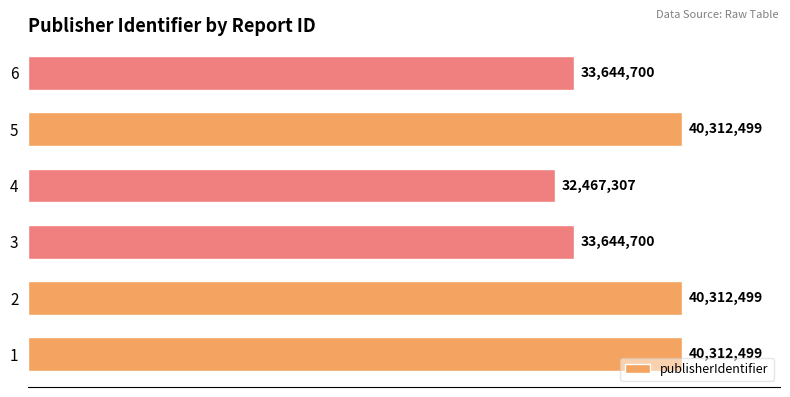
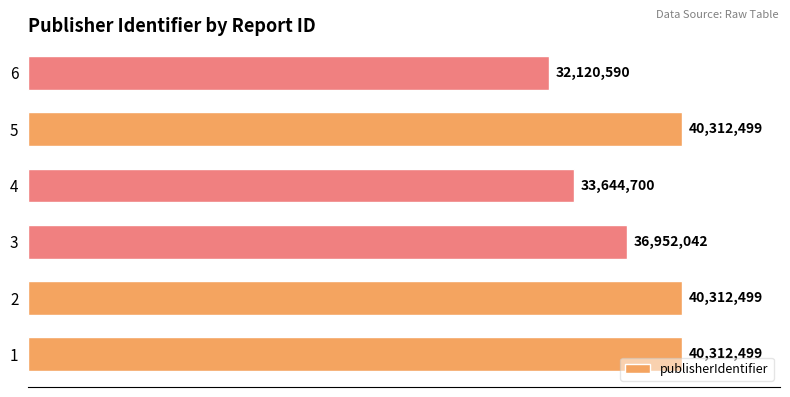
  {
-   "6": "33,644,700",
+   "6": "32,120,590",
    "5": "40,312,499",
-   "4": "32,467,307",
-   "3": "33,644,700",
+   "4": "33,644,700",
+   "3": "36,952,042",
    "2": "40,312,499"
  }
